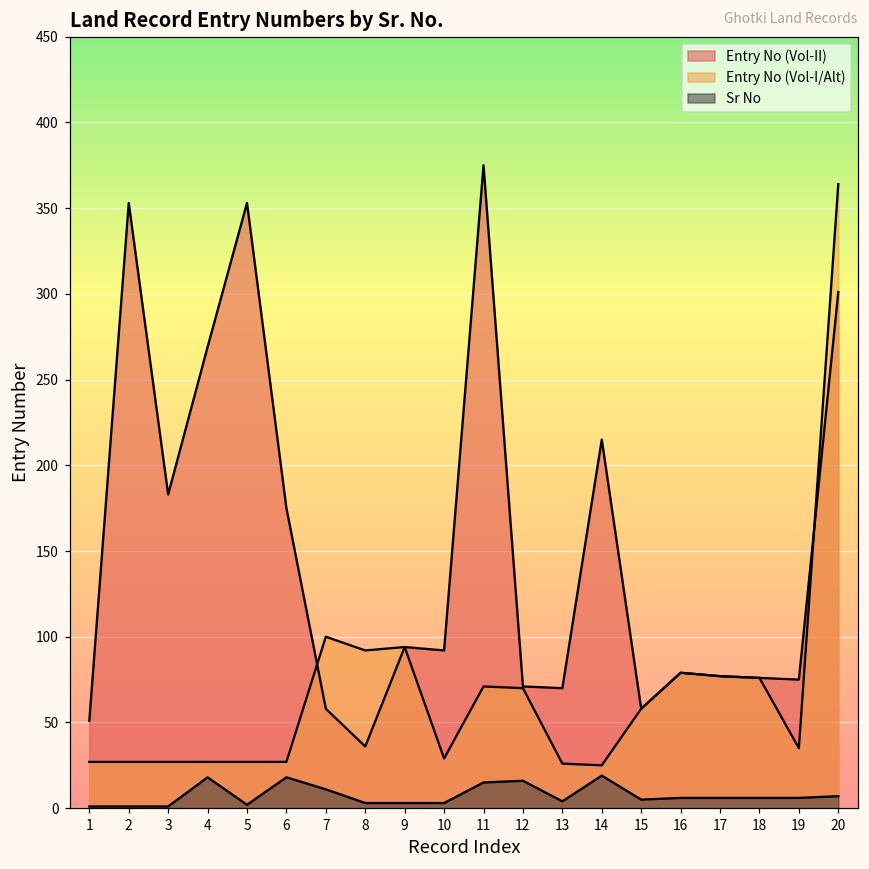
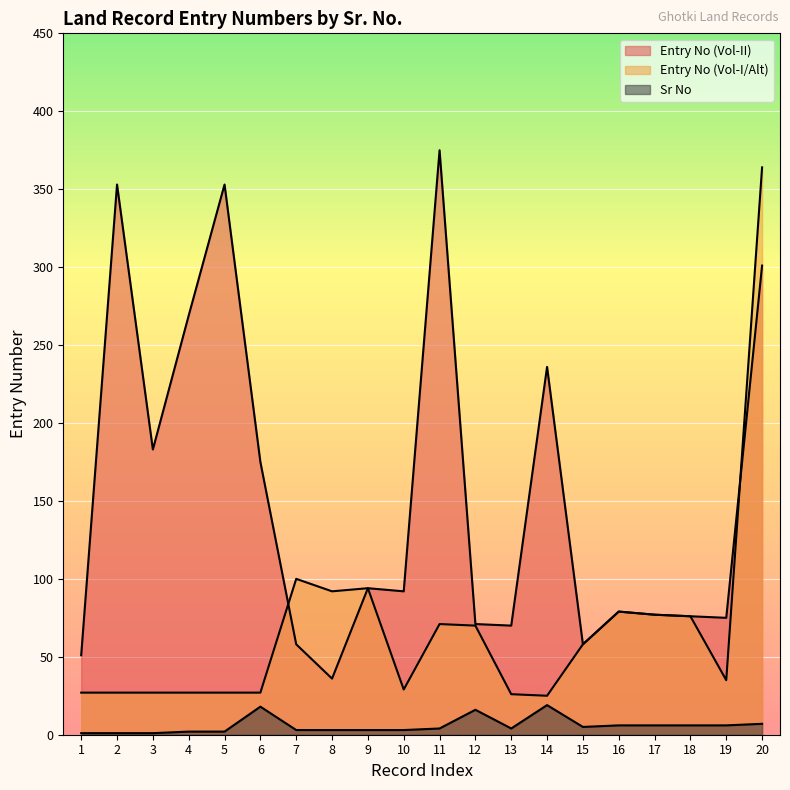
  {
    "Entry No (Vol-II)": {
      "1": 51,
      "2": 353,
      "3": 183,
      "4": 269,
      "5": 353,
      "6": 175,
      "7": 58,
      "8": 36,
      "10": 92,
      "11": 375,
      "13": 70,
-     "14": 215,
+     "14": 236,
      "19": 75,
      "20": 301
    },
    "Entry No (Vol-I/Alt)": {
      "1": 27,
      "2": 27,
      "3": 27,
      "4": 27,
      "5": 27,
      "6": 27,
      "7": 100,
      "8": 92,
      "10": 29,
      "11": 71,
      "13": 26,
      "14": 25,
      "19": 35,
      "20": 364
    },
    "Sr No": {
      "1": 1,
      "2": 1,
      "3": 1,
-     "4": 18,
+     "4": 2,
      "5": 2,
      "6": 18,
-     "7": 11,
+     "7": 3,
      "8": 3,
      "9": 3,
      "10": 3,
-     "11": 15,
+     "11": 4,
      "12": 16,
      "13": 4,
      "14": 19,
      "15": 5,
      "16": 6,
      "17": 6,
      "18": 6,
      "19": 6,
      "20": 7
    }
  }
